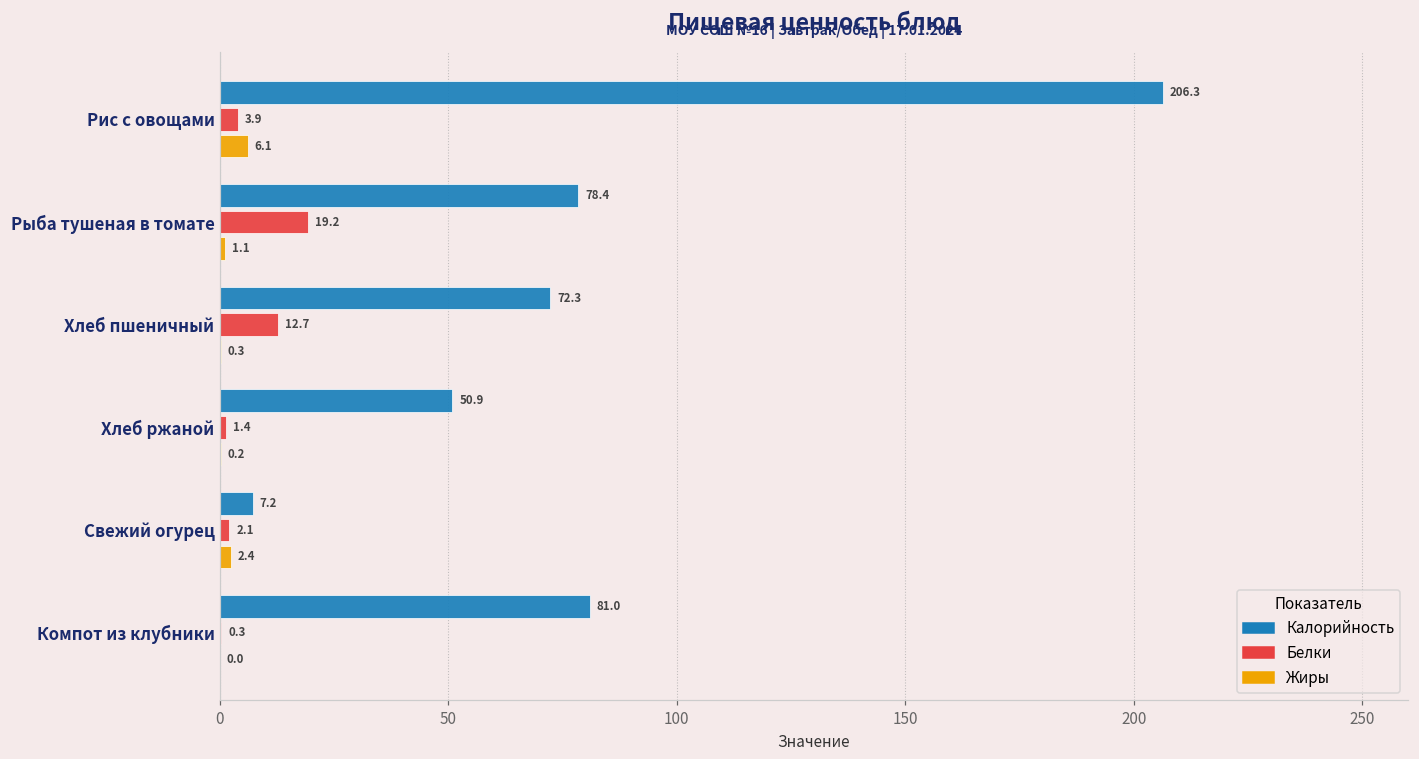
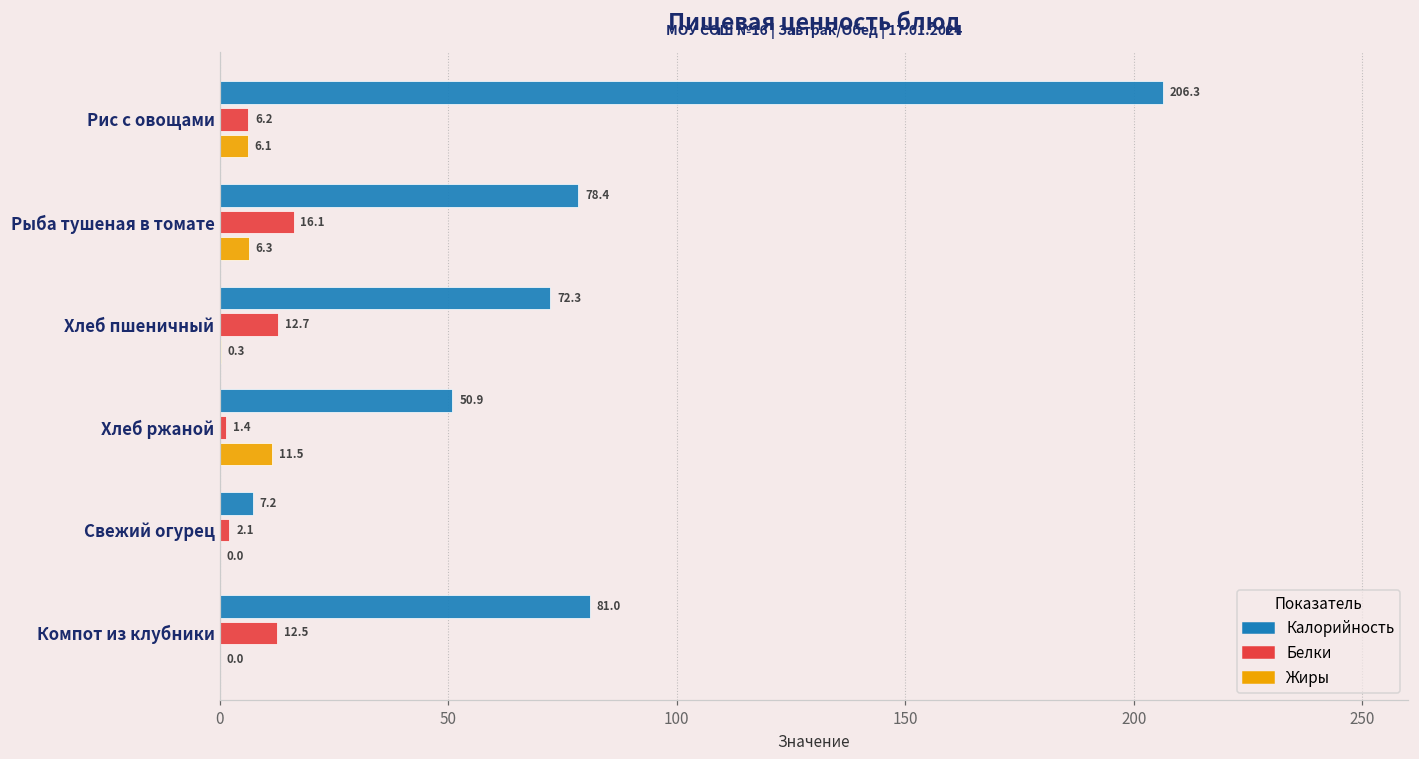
  {
    "Калорийность": {
      "Рис с овощами": 206.3,
      "Рыба тушеная в томате": 78.4,
      "Хлеб пшеничный": 72.3,
      "Хлеб ржаной": 50.9,
      "Свежий огурец": 7.2,
      "Компот из клубники": 81.0
    },
    "Белки": {
-     "Рис с овощами": 3.9,
-     "Рыба тушеная в томате": 19.2,
+     "Рис с овощами": 6.2,
+     "Рыба тушеная в томате": 16.1,
      "Хлеб пшеничный": 12.7,
      "Хлеб ржаной": 1.4,
      "Свежий огурец": 2.1,
-     "Компот из клубники": 0.3
+     "Компот из клубники": 12.5
    },
    "Жиры": {
      "Рис с овощами": 6.1,
-     "Рыба тушеная в томате": 1.1,
+     "Рыба тушеная в томате": 6.3,
      "Хлеб пшеничный": 0.3,
-     "Хлеб ржаной": 0.2,
-     "Свежий огурец": 2.4,
+     "Хлеб ржаной": 11.5,
+     "Свежий огурец": 0.0,
      "Компот из клубники": 0.0
    }
  }
